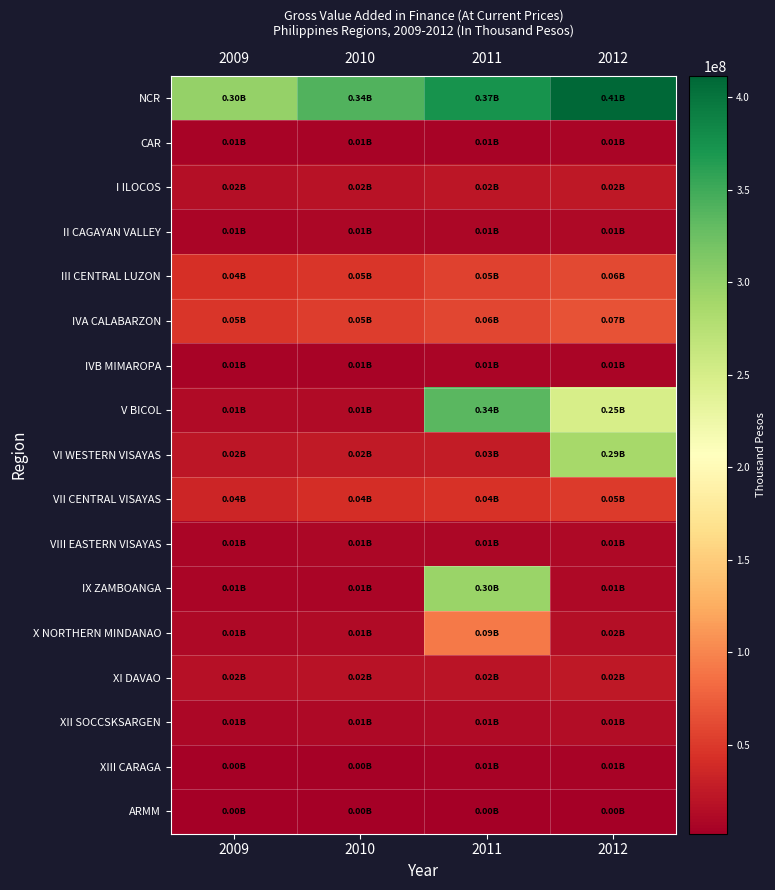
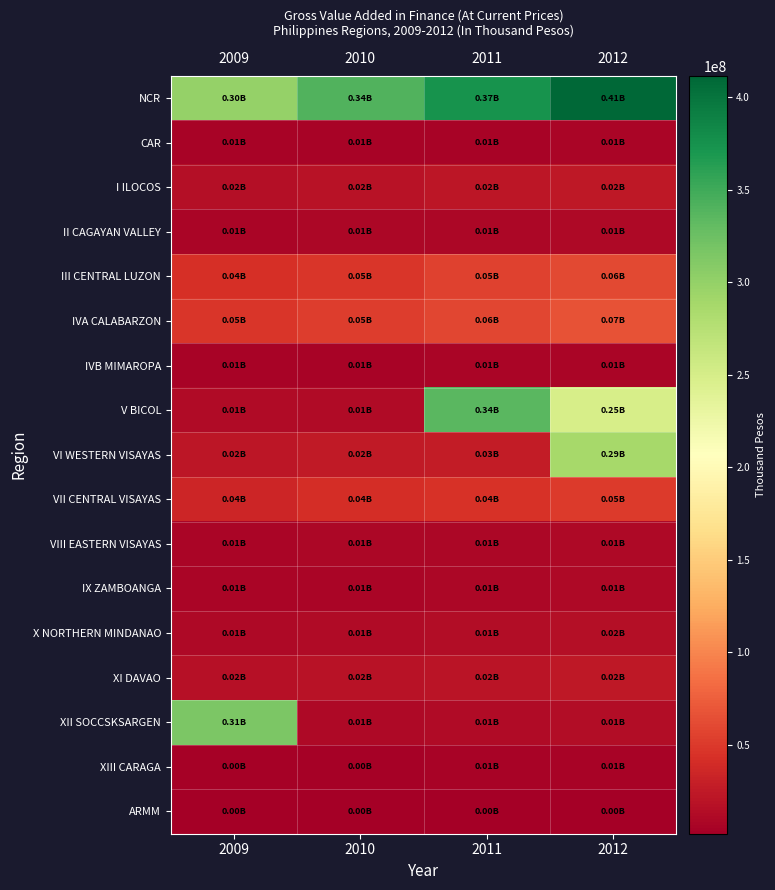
  {
    "NCR": {
      "2009": "0.30B",
      "2010": "0.34B",
      "2011": "0.37B",
      "2012": "0.41B"
    },
    "CAR": {
      "2009": "0.01B",
      "2010": "0.01B",
      "2011": "0.01B",
      "2012": "0.01B"
    },
    "I ILOCOS": {
      "2009": "0.02B",
      "2010": "0.02B",
      "2011": "0.02B",
      "2012": "0.02B"
    },
    "II CAGAYAN VALLEY": {
      "2009": "0.01B",
      "2010": "0.01B",
      "2011": "0.01B",
      "2012": "0.01B"
    },
    "III CENTRAL LUZON": {
      "2009": "0.04B",
      "2010": "0.05B",
      "2011": "0.05B",
      "2012": "0.06B"
    },
    "IVA CALABARZON": {
      "2009": "0.05B",
      "2010": "0.05B",
      "2011": "0.06B",
      "2012": "0.07B"
    },
    "IVB MIMAROPA": {
      "2009": "0.01B",
      "2010": "0.01B",
      "2011": "0.01B",
      "2012": "0.01B"
    },
    "V BICOL": {
      "2009": "0.01B",
      "2010": "0.01B",
      "2011": "0.34B",
      "2012": "0.25B"
    },
    "VI WESTERN VISAYAS": {
      "2009": "0.02B",
      "2010": "0.02B",
      "2011": "0.03B",
      "2012": "0.29B"
    },
    "VII CENTRAL VISAYAS": {
      "2009": "0.04B",
      "2010": "0.04B",
      "2011": "0.04B",
      "2012": "0.05B"
    },
    "VIII EASTERN VISAYAS": {
      "2009": "0.01B",
      "2010": "0.01B",
      "2011": "0.01B",
      "2012": "0.01B"
    },
    "IX ZAMBOANGA": {
      "2009": "0.01B",
      "2010": "0.01B",
-     "2011": "0.30B",
+     "2011": "0.01B",
      "2012": "0.01B"
    },
    "X NORTHERN MINDANAO": {
      "2009": "0.01B",
      "2010": "0.01B",
-     "2011": "0.09B",
+     "2011": "0.01B",
      "2012": "0.02B"
    },
    "XI DAVAO": {
      "2009": "0.02B",
      "2010": "0.02B",
      "2011": "0.02B",
      "2012": "0.02B"
    },
    "XII SOCCSKSARGEN": {
-     "2009": "0.01B",
+     "2009": "0.31B",
      "2010": "0.01B",
      "2011": "0.01B",
      "2012": "0.01B"
    },
    "XIII CARAGA": {
      "2009": "0.00B",
      "2010": "0.00B",
      "2011": "0.01B",
      "2012": "0.01B"
    },
    "ARMM": {
      "2009": "0.00B",
      "2010": "0.00B",
      "2011": "0.00B",
      "2012": "0.00B"
    }
  }
